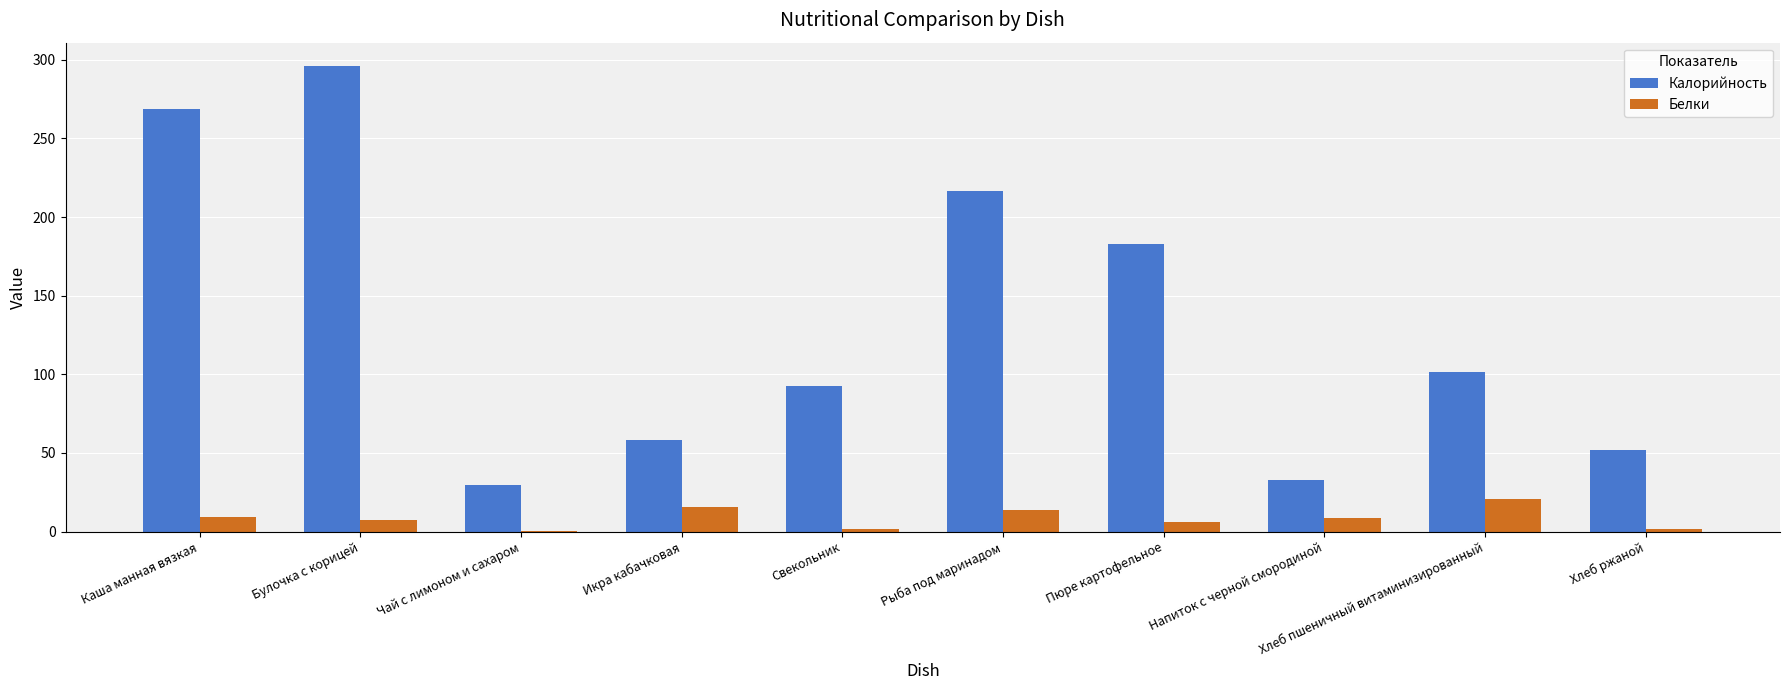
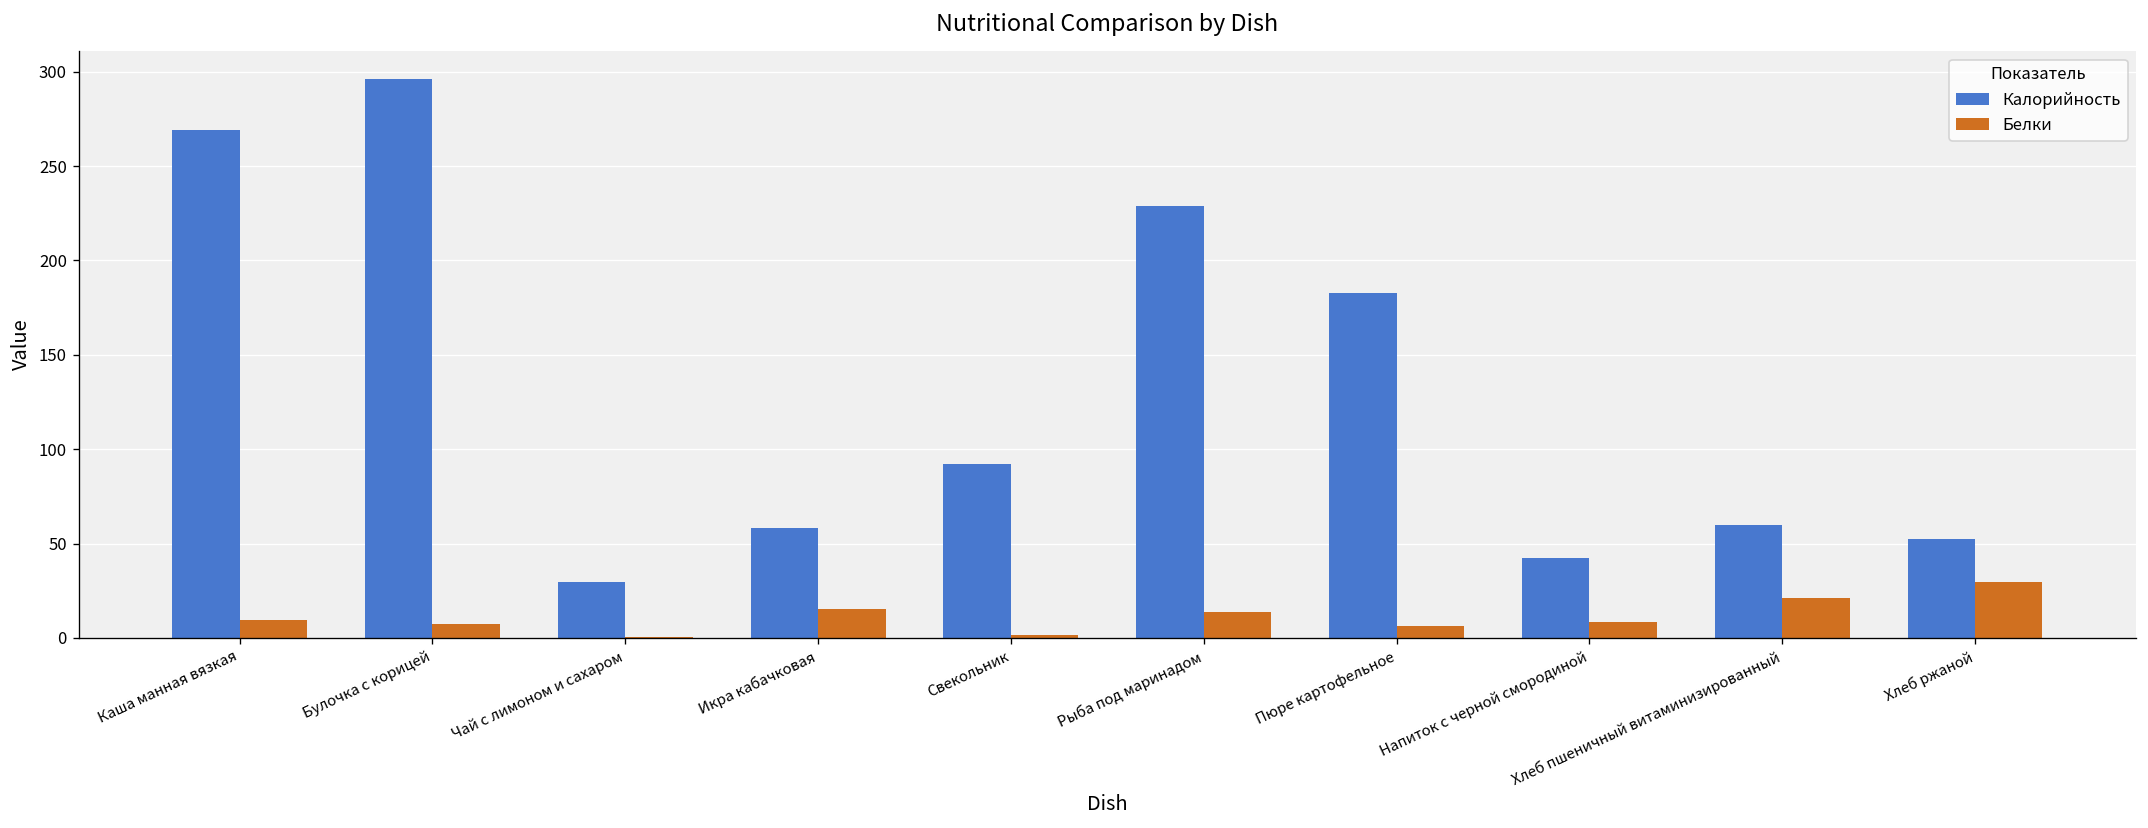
  {
    "Калорийность": {
      "Каша манная вязкая": 269,
      "Булочка с корицей": 296,
      "Чай с лимоном и сахаром": 30,
      "Икра кабачковая": 58,
      "Свекольник": 92,
-     "Рыба под маринадом": 217,
+     "Рыба под маринадом": 229,
      "Пюре картофельное": 183,
-     "Напиток с черной смородиной": 33,
-     "Хлеб пшеничный витаминизированный": 102,
+     "Напиток с черной смородиной": 42,
+     "Хлеб пшеничный витаминизированный": 60,
      "Хлеб ржаной": 52
    },
    "Белки": {
      "Каша манная вязкая": 10,
      "Булочка с корицей": 8,
      "Икра кабачковая": 15,
      "Свекольник": 2,
      "Рыба под маринадом": 14,
      "Пюре картофельное": 6,
      "Напиток с черной смородиной": 9,
      "Хлеб пшеничный витаминизированный": 21,
-     "Хлеб ржаной": 2
+     "Хлеб ржаной": 29
    }
  }
